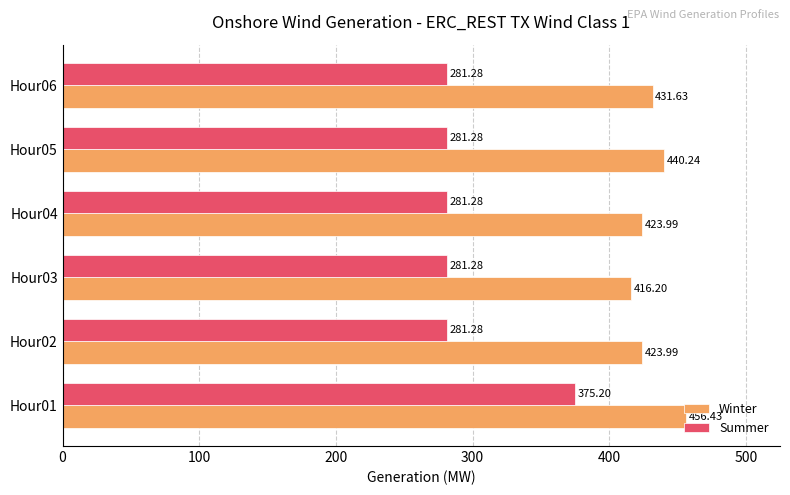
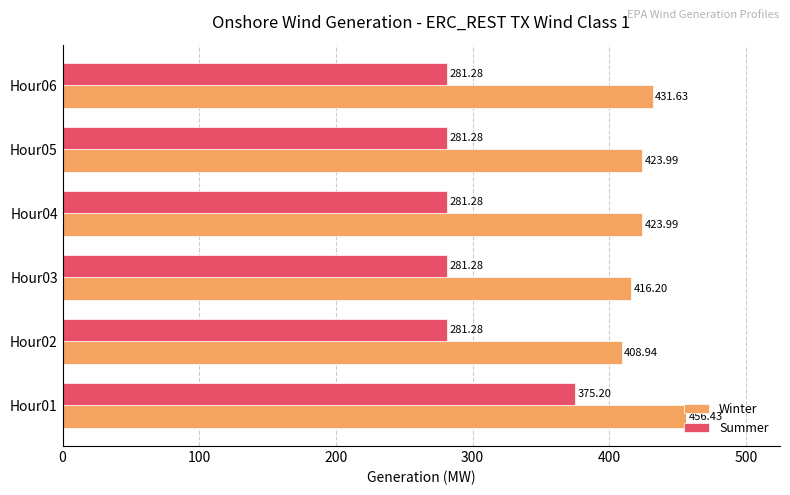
  {
    "Winter": {
      "Hour06": 431.63,
-     "Hour05": 440.24,
+     "Hour05": 423.99,
      "Hour04": 423.99,
      "Hour03": 416.20,
-     "Hour02": 423.99,
+     "Hour02": 408.94,
      "Hour01": 456.43
    },
    "Summer": {
      "Hour06": 281.28,
      "Hour05": 281.28,
      "Hour04": 281.28,
      "Hour03": 281.28,
      "Hour02": 281.28,
      "Hour01": 375.20
    }
  }
